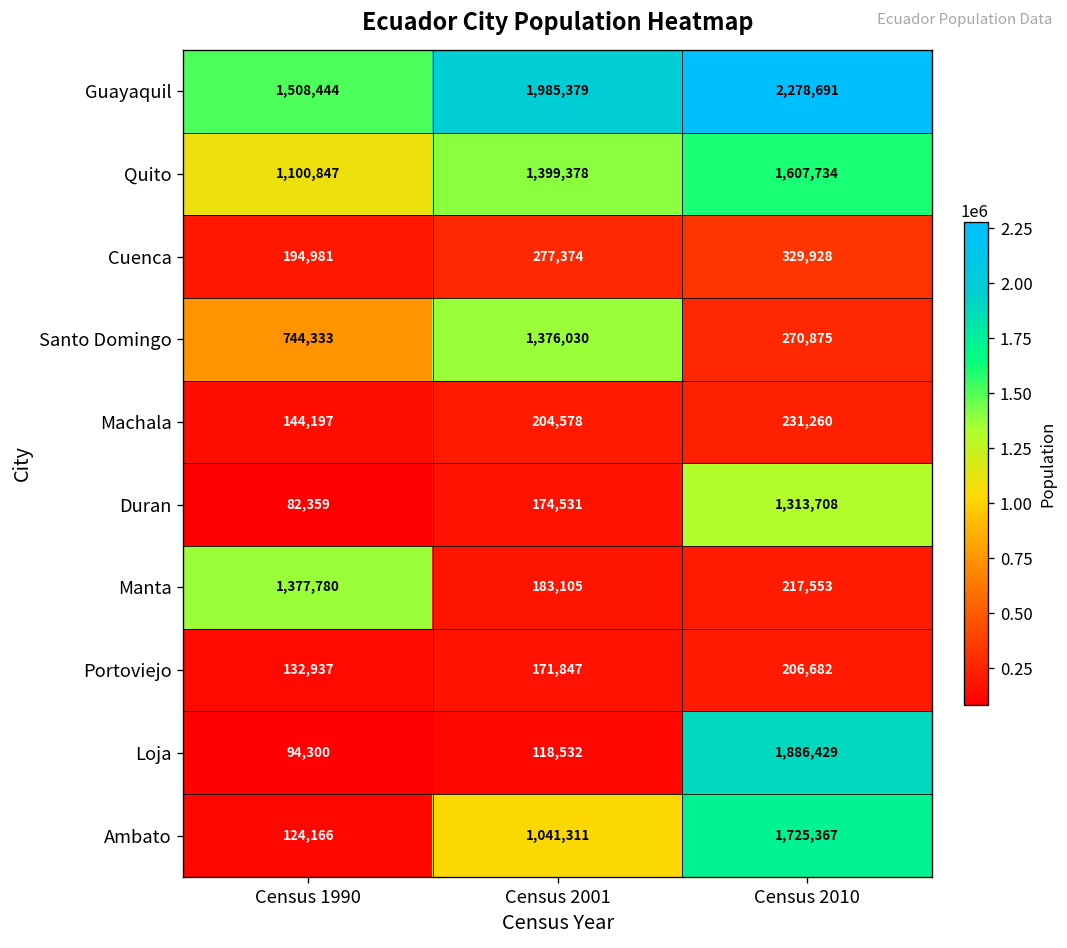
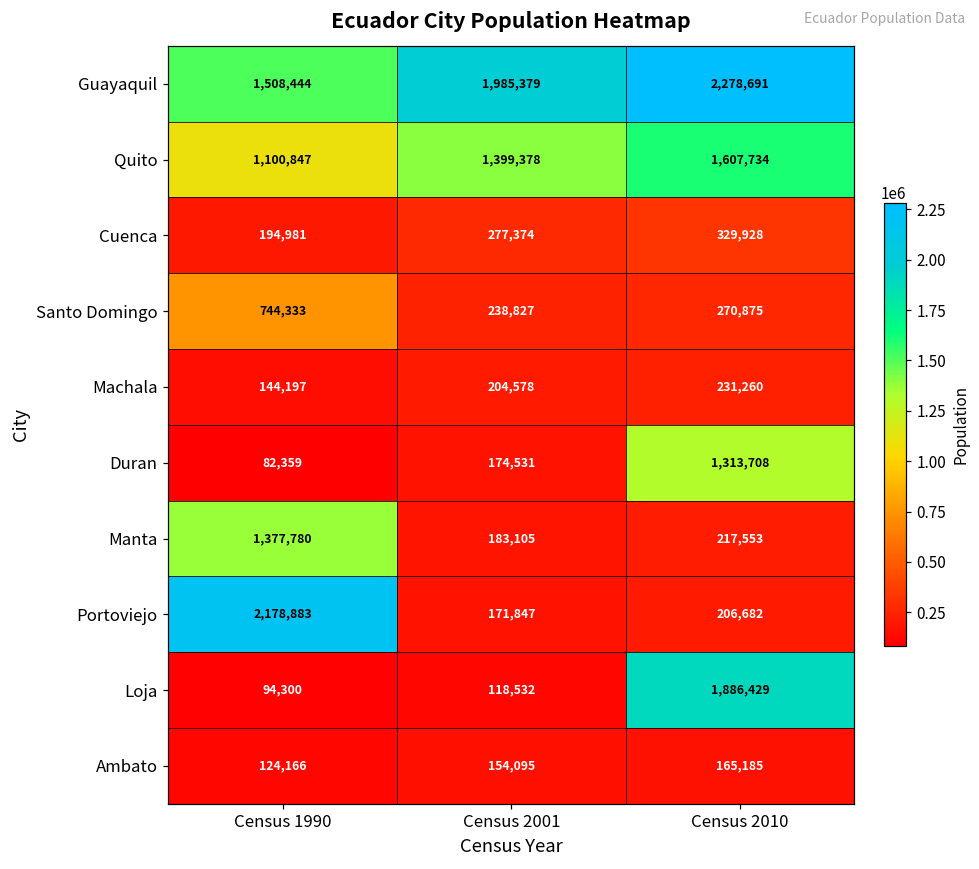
  {
    "Guayaquil": {
      "Census 1990": "1,508,444",
      "Census 2001": "1,985,379",
      "Census 2010": "2,278,691"
    },
    "Quito": {
      "Census 1990": "1,100,847",
      "Census 2001": "1,399,378",
      "Census 2010": "1,607,734"
    },
    "Cuenca": {
      "Census 1990": "194,981",
      "Census 2001": "277,374",
      "Census 2010": "329,928"
    },
    "Santo Domingo": {
      "Census 1990": "744,333",
-     "Census 2001": "1,376,030",
+     "Census 2001": "238,827",
      "Census 2010": "270,875"
    },
    "Machala": {
      "Census 1990": "144,197",
      "Census 2001": "204,578",
      "Census 2010": "231,260"
    },
    "Duran": {
      "Census 1990": "82,359",
      "Census 2001": "174,531",
      "Census 2010": "1,313,708"
    },
    "Manta": {
      "Census 1990": "1,377,780",
      "Census 2001": "183,105",
      "Census 2010": "217,553"
    },
    "Portoviejo": {
-     "Census 1990": "132,937",
+     "Census 1990": "2,178,883",
      "Census 2001": "171,847",
      "Census 2010": "206,682"
    },
    "Loja": {
      "Census 1990": "94,300",
      "Census 2001": "118,532",
      "Census 2010": "1,886,429"
    },
    "Ambato": {
      "Census 1990": "124,166",
-     "Census 2001": "1,041,311",
-     "Census 2010": "1,725,367"
+     "Census 2001": "154,095",
+     "Census 2010": "165,185"
    }
  }
